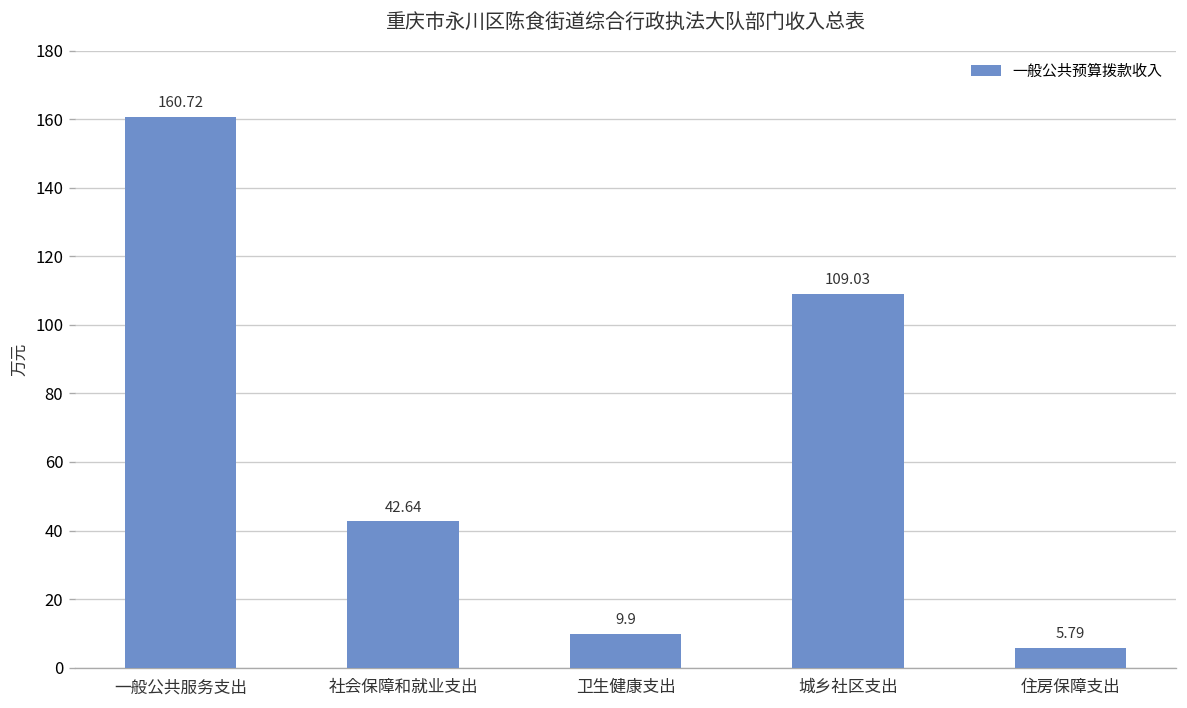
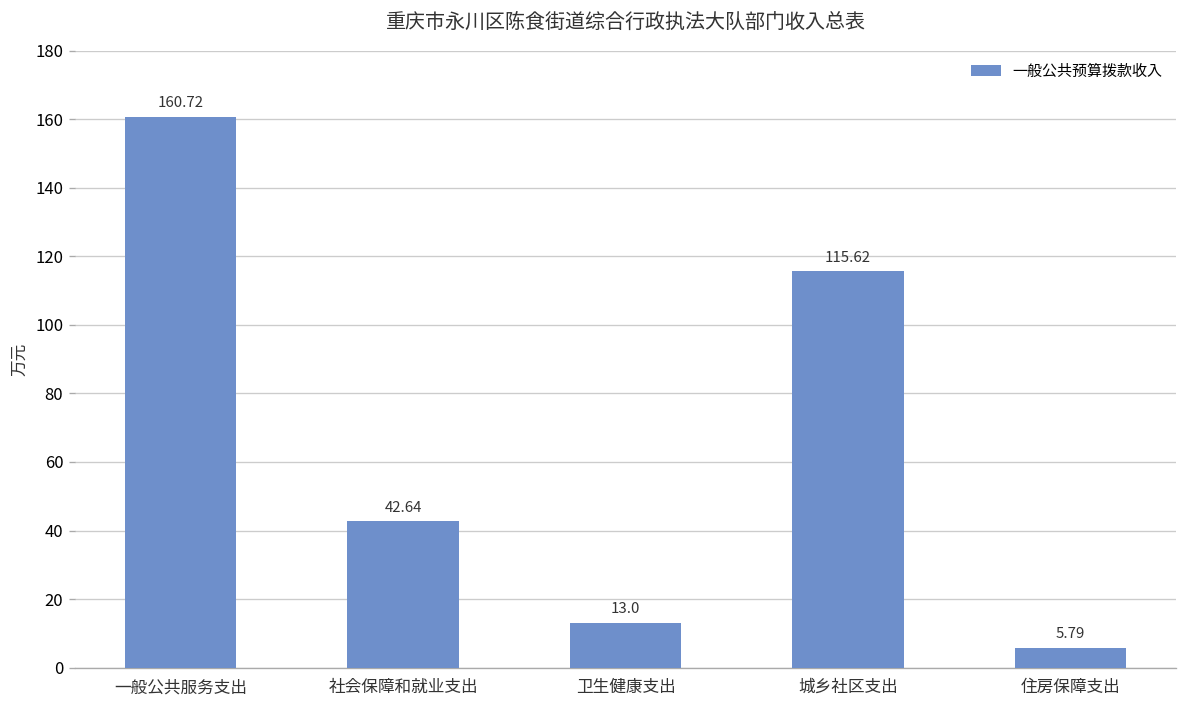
  {
    "一般公共服务支出": 160.72,
    "社会保障和就业支出": 42.64,
-   "卫生健康支出": 9.9,
-   "城乡社区支出": 109.03,
+   "卫生健康支出": 13.0,
+   "城乡社区支出": 115.62,
    "住房保障支出": 5.79
  }
